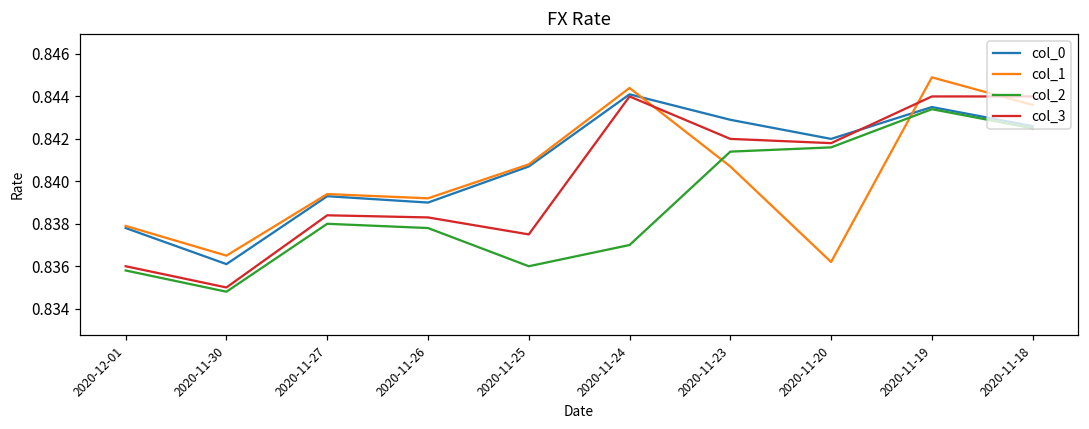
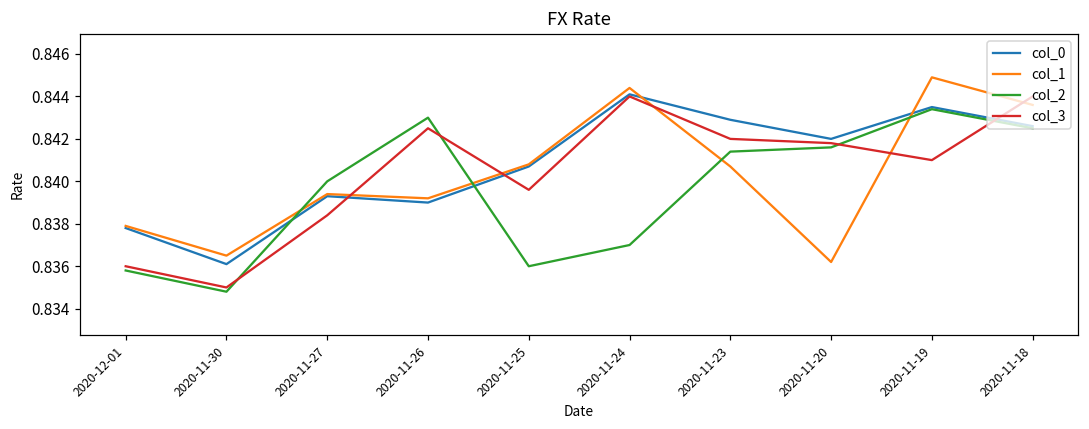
  {
    "col_0": {
      "2020-11-30": 0.8361,
      "2020-11-26": 0.8390,
      "2020-11-23": 0.8429,
      "2020-11-20": 0.8420
    },
    "col_1": {
      "2020-11-30": 0.8365,
      "2020-11-26": 0.8392,
      "2020-11-24": 0.8444,
      "2020-11-23": 0.8407,
      "2020-11-20": 0.8362,
      "2020-11-19": 0.8449
    },
    "col_2": {
      "2020-12-01": 0.8358,
      "2020-11-30": 0.8348,
-     "2020-11-27": 0.838,
-     "2020-11-26": 0.8378,
+     "2020-11-27": 0.840,
+     "2020-11-26": 0.8430,
      "2020-11-25": 0.8360,
      "2020-11-24": 0.8370,
      "2020-11-23": 0.8414,
      "2020-11-20": 0.8416
    },
    "col_3": {
      "2020-12-01": 0.8360,
      "2020-11-30": 0.8350,
      "2020-11-27": 0.8384,
-     "2020-11-26": 0.8383,
-     "2020-11-25": 0.8375,
+     "2020-11-26": 0.8425,
+     "2020-11-25": 0.8396,
      "2020-11-23": 0.8420,
      "2020-11-20": 0.8418,
-     "2020-11-19": 0.844
+     "2020-11-19": 0.841
    }
  }
